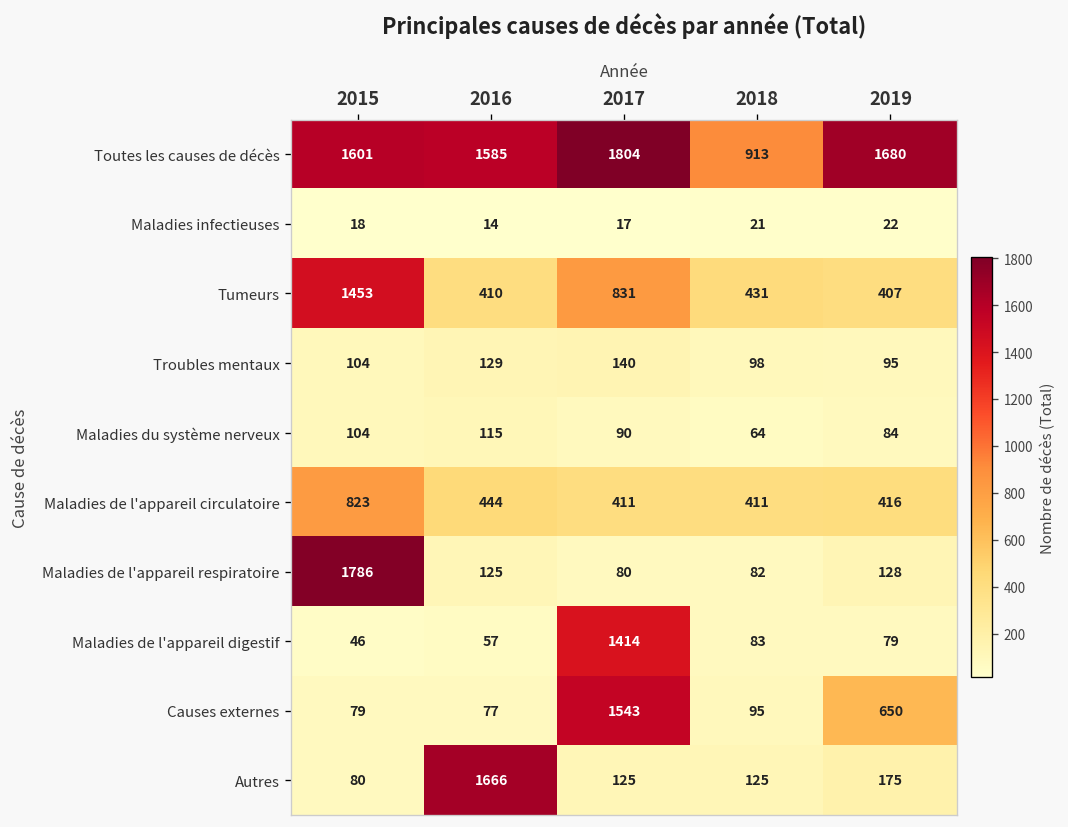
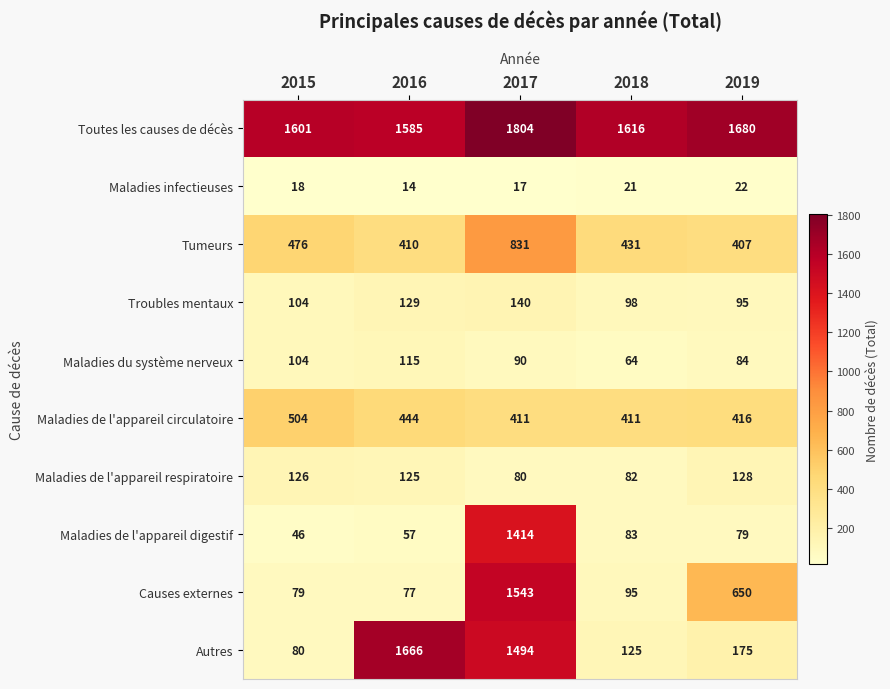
  {
    "Toutes les causes de décès": {
      "2015": 1601,
      "2016": 1585,
      "2017": 1804,
-     "2018": 913,
+     "2018": 1616,
      "2019": 1680
    },
    "Maladies infectieuses": {
      "2015": 18,
      "2016": 14,
      "2017": 17,
      "2018": 21,
      "2019": 22
    },
    "Tumeurs": {
-     "2015": 1453,
+     "2015": 476,
      "2016": 410,
      "2017": 831,
      "2018": 431,
      "2019": 407
    },
    "Troubles mentaux": {
      "2015": 104,
      "2016": 129,
      "2017": 140,
      "2018": 98,
      "2019": 95
    },
    "Maladies du système nerveux": {
      "2015": 104,
      "2016": 115,
      "2017": 90,
      "2018": 64,
      "2019": 84
    },
    "Maladies de l'appareil circulatoire": {
-     "2015": 823,
+     "2015": 504,
      "2016": 444,
      "2017": 411,
      "2018": 411,
      "2019": 416
    },
    "Maladies de l'appareil respiratoire": {
-     "2015": 1786,
+     "2015": 126,
      "2016": 125,
      "2017": 80,
      "2018": 82,
      "2019": 128
    },
    "Maladies de l'appareil digestif": {
      "2015": 46,
      "2016": 57,
      "2017": 1414,
      "2018": 83,
      "2019": 79
    },
    "Causes externes": {
      "2015": 79,
      "2016": 77,
      "2017": 1543,
      "2018": 95,
      "2019": 650
    },
    "Autres": {
      "2015": 80,
      "2016": 1666,
-     "2017": 125,
+     "2017": 1494,
      "2018": 125,
      "2019": 175
    }
  }
